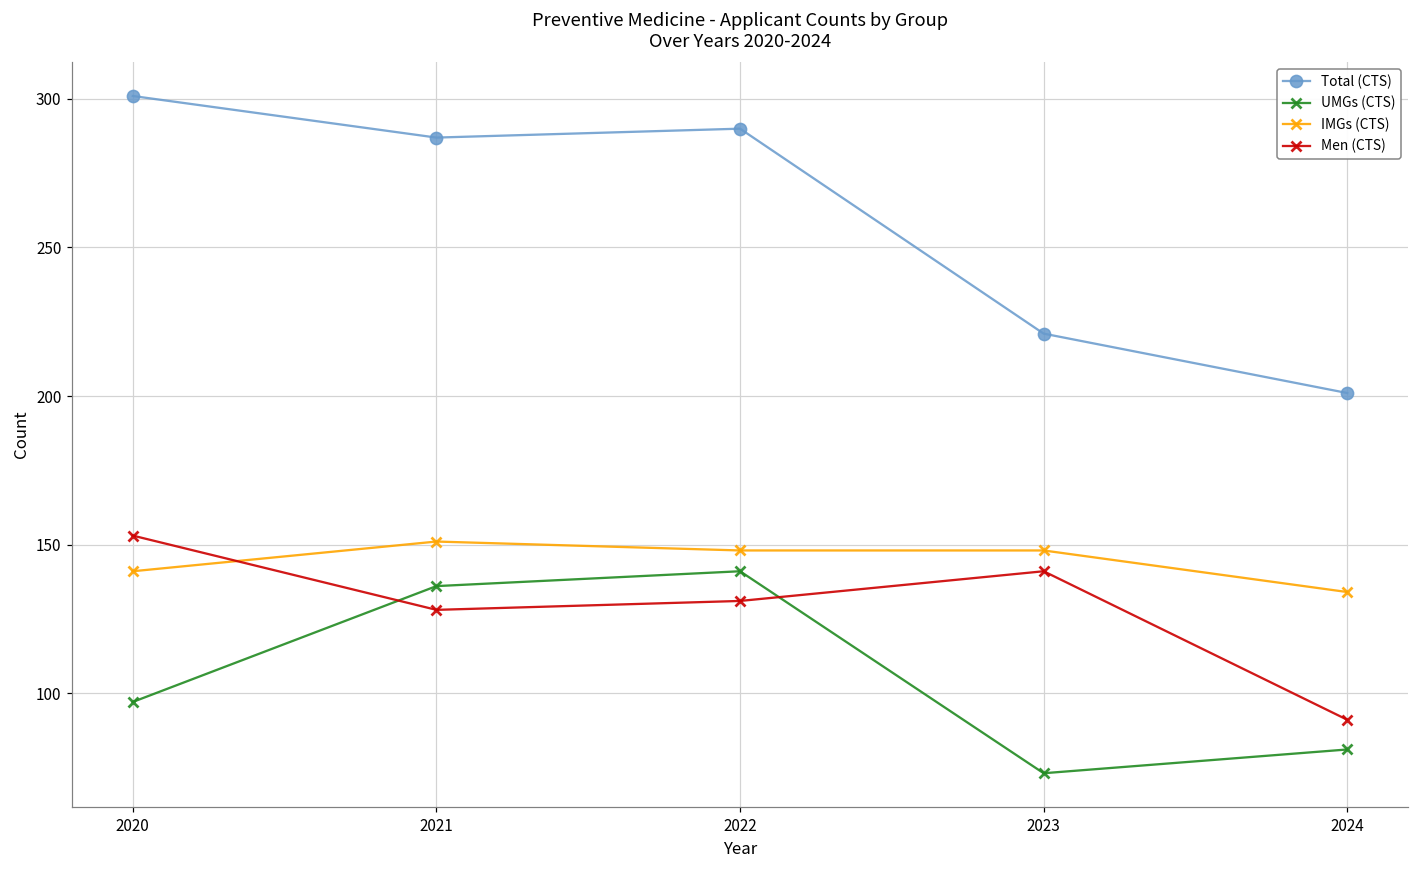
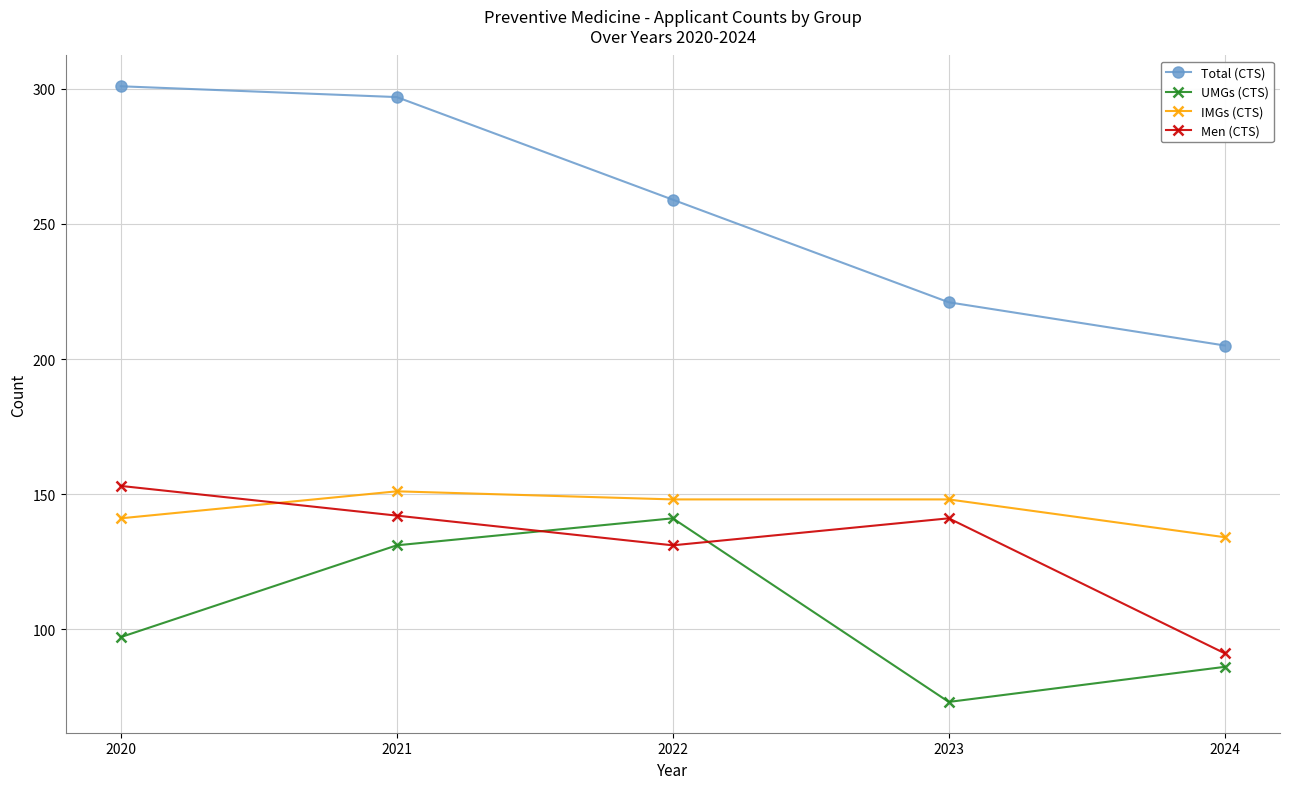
  {
    "Total (CTS)": {
      "2020": 301,
-     "2021": 287,
-     "2022": 290,
+     "2021": 297,
+     "2022": 259,
      "2023": 221,
-     "2024": 201
+     "2024": 205
    },
    "UMGs (CTS)": {
      "2020": 97,
-     "2021": 136,
+     "2021": 131,
      "2022": 141,
      "2023": 73,
-     "2024": 81
+     "2024": 86
    },
    "IMGs (CTS)": {
      "2020": 141,
      "2021": 151,
      "2022": 148,
      "2023": 148,
      "2024": 134
    },
    "Men (CTS)": {
      "2020": 153,
-     "2021": 128,
+     "2021": 142,
      "2022": 131,
      "2023": 141,
      "2024": 91
    }
  }
